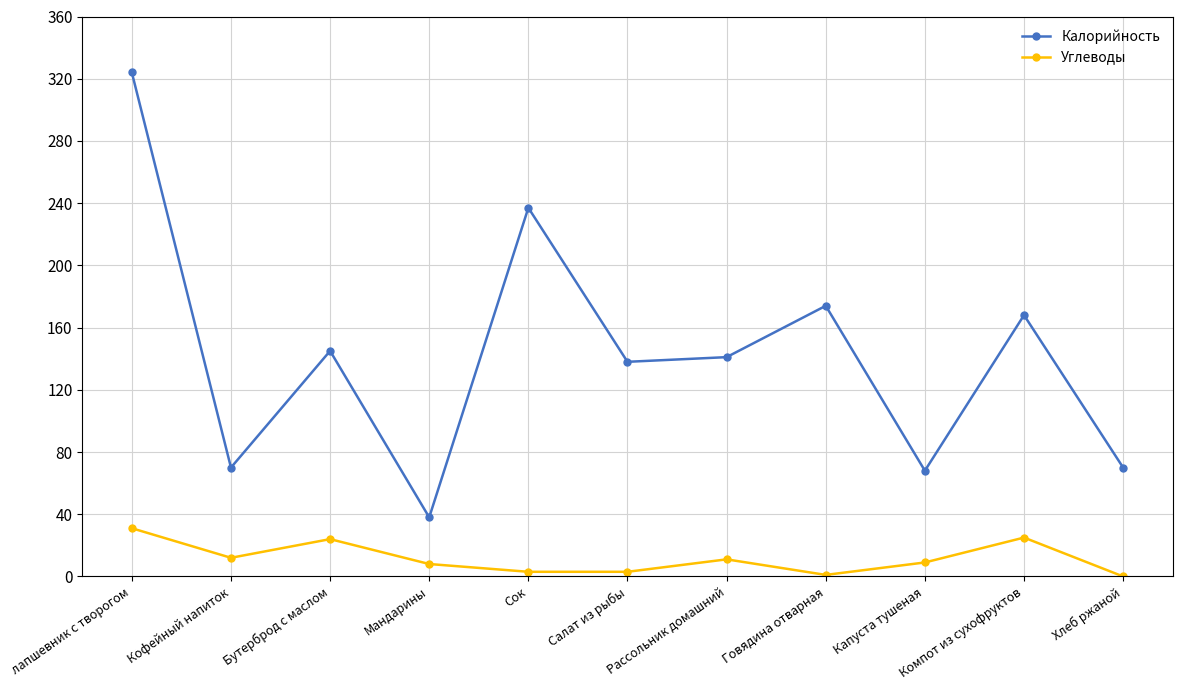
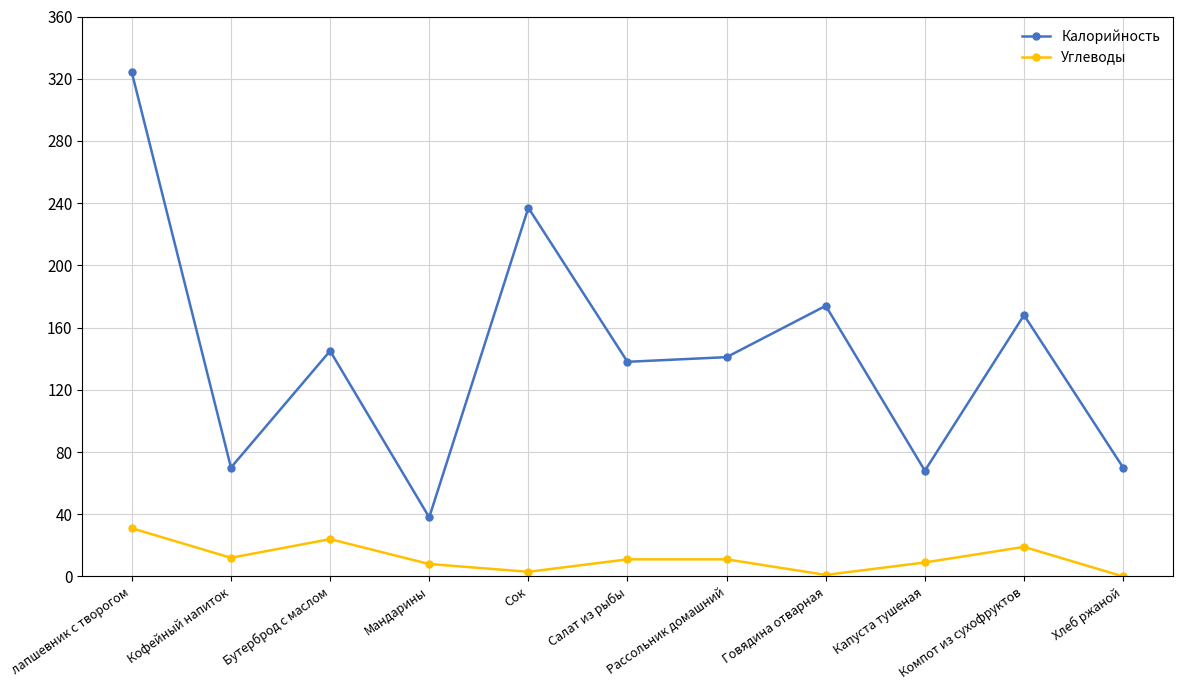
  {
    "Калорийность": {
      "лапшевник с творогом": 324,
      "Кофейный напиток": 70,
      "Бутерброд с маслом": 145,
      "Мандарины": 38,
      "Сок": 237,
      "Салат из рыбы": 138,
      "Рассольник домашний": 141,
      "Говядина отварная": 174,
      "Капуста тушеная": 68,
      "Компот из сухофруктов": 168,
      "Хлеб ржаной": 70
    },
    "Углеводы": {
      "лапшевник с творогом": 31,
      "Кофейный напиток": 12,
      "Бутерброд с маслом": 24,
      "Мандарины": 8,
      "Сок": 3,
-     "Салат из рыбы": 3,
+     "Салат из рыбы": 11,
      "Рассольник домашний": 11,
      "Говядина отварная": 1,
      "Капуста тушеная": 9,
-     "Компот из сухофруктов": 25,
+     "Компот из сухофруктов": 19,
      "Хлеб ржаной": 0
    }
  }
